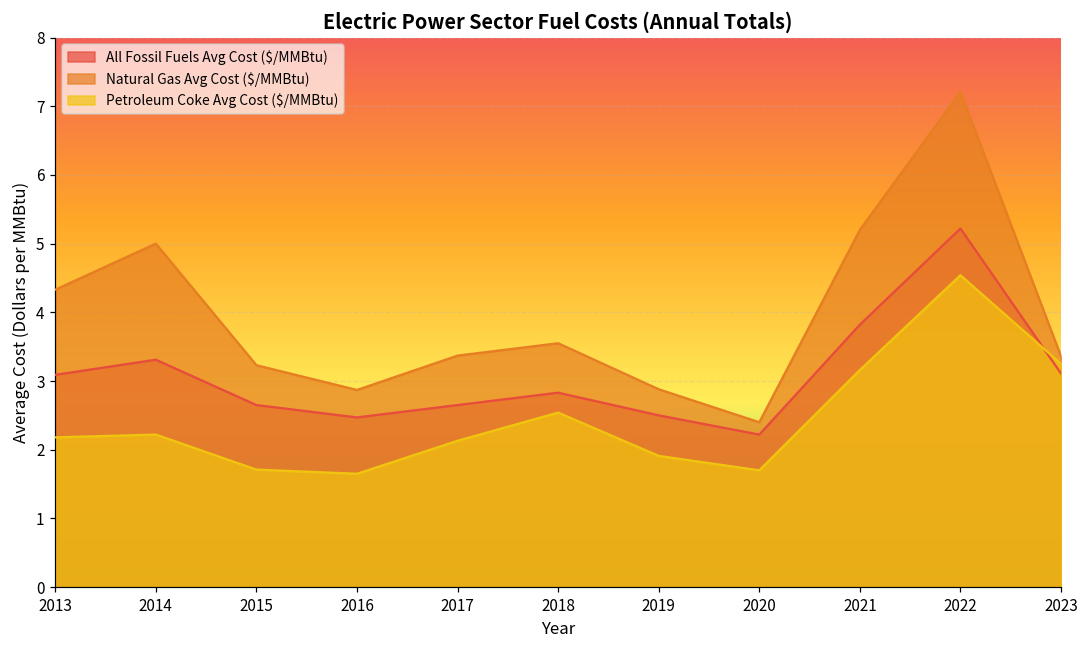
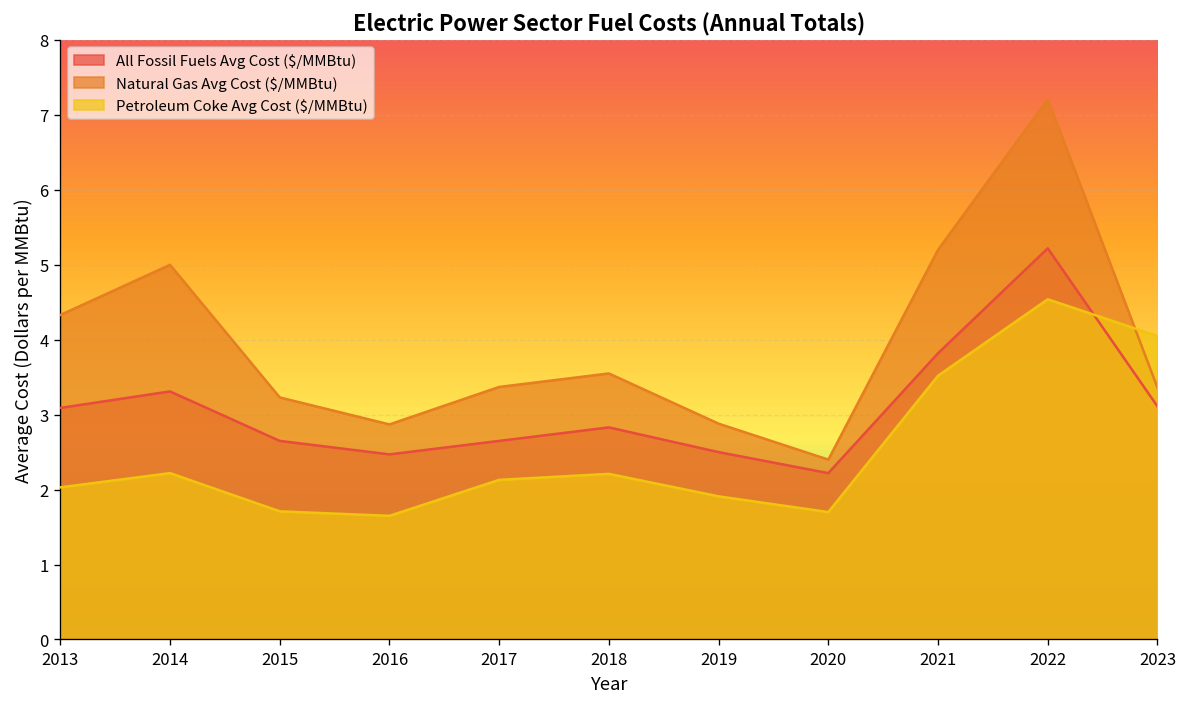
  {
    "Petroleum Coke Avg Cost ($/MMBtu)": {
-     "2013": 2.2,
+     "2013": 2.0,
      "2014": 2.2,
      "2015": 1.7,
      "2016": 1.7,
      "2017": 2.1,
-     "2018": 2.5,
+     "2018": 2.2,
      "2019": 1.9,
      "2020": 1.7,
-     "2021": 3.2,
+     "2021": 3.5,
      "2022": 4.5,
-     "2023": 3.3
+     "2023": 4.1
    }
  }
